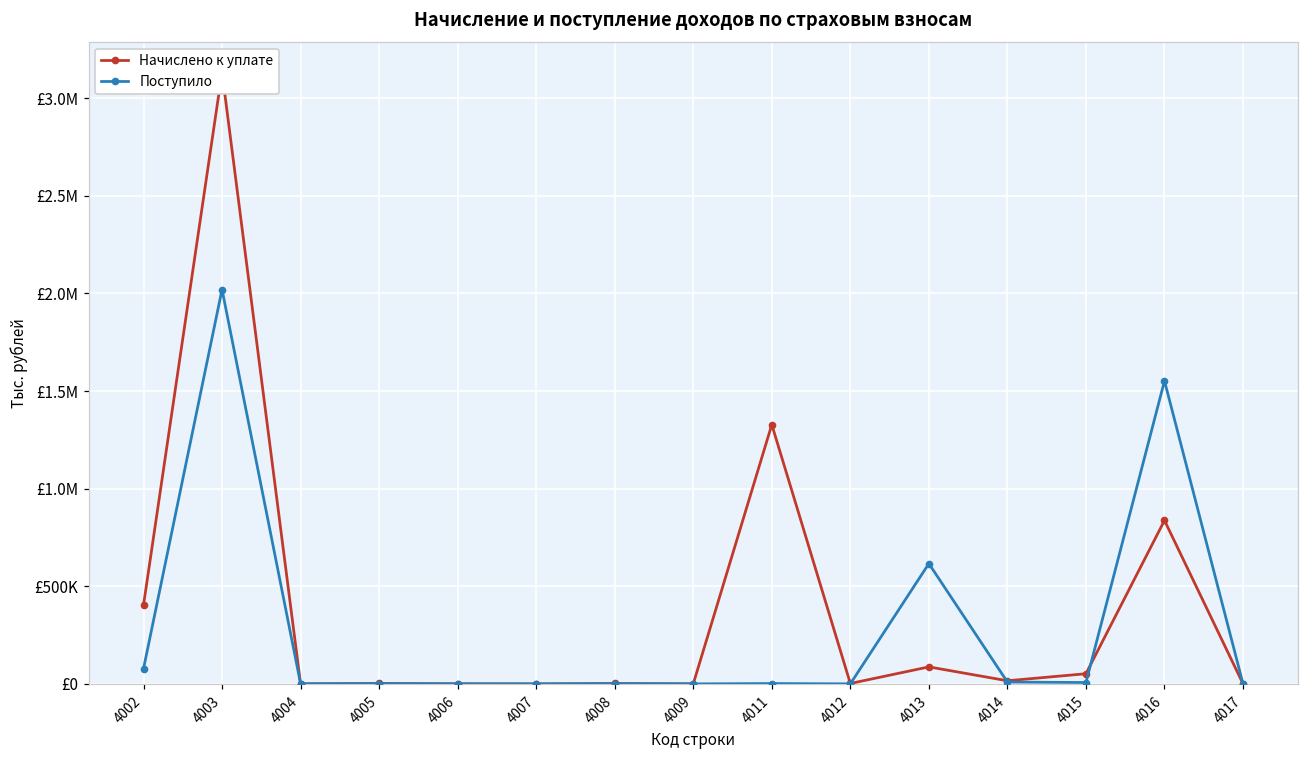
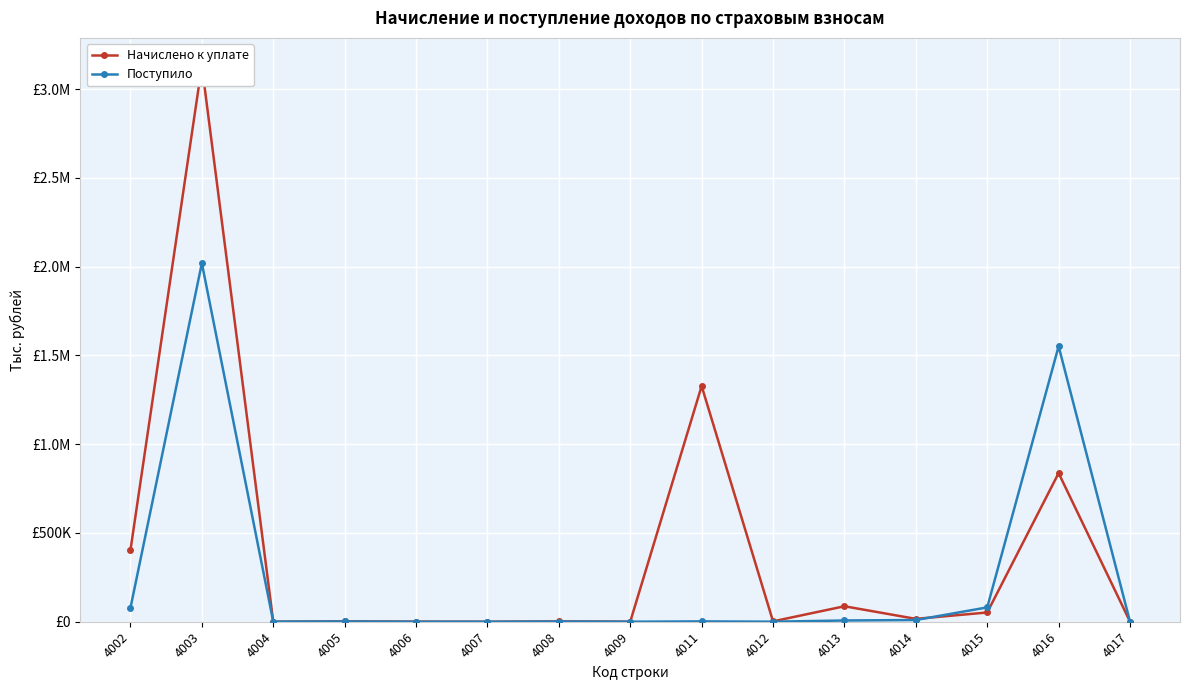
  {
    "Начислено к уплате": {
      "4002": "£400000",
      "4011": "£1330000",
      "4013": "£90000",
      "4015": "£50000",
      "4016": "£840000"
    },
    "Поступило": {
      "4002": "£80000",
      "4003": "£2020000",
      "4011": "£0",
-     "4013": "£620000",
-     "4015": "£10000",
+     "4013": "£10000",
+     "4015": "£80000",
      "4016": "£1550000"
    }
  }
